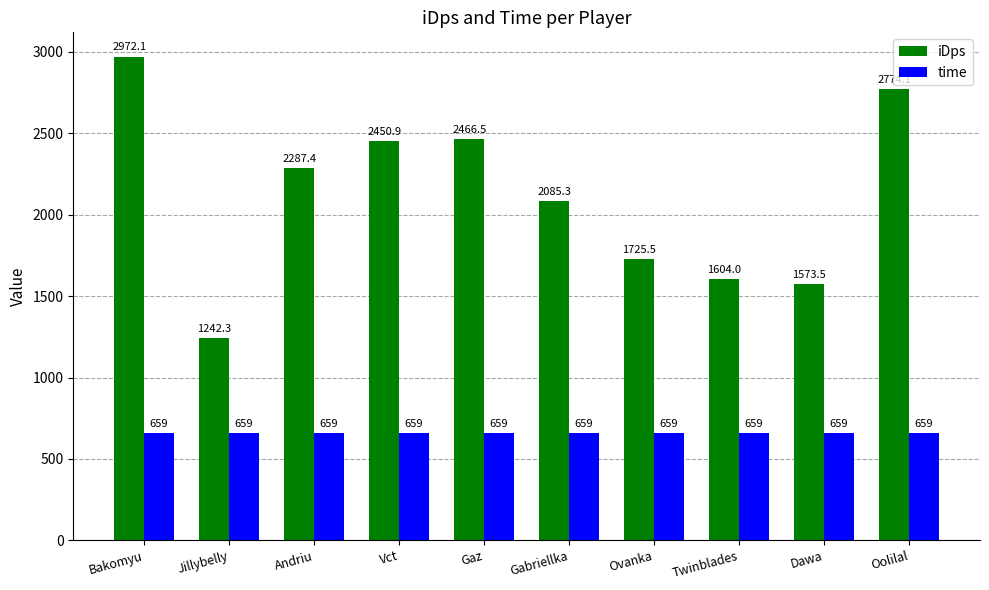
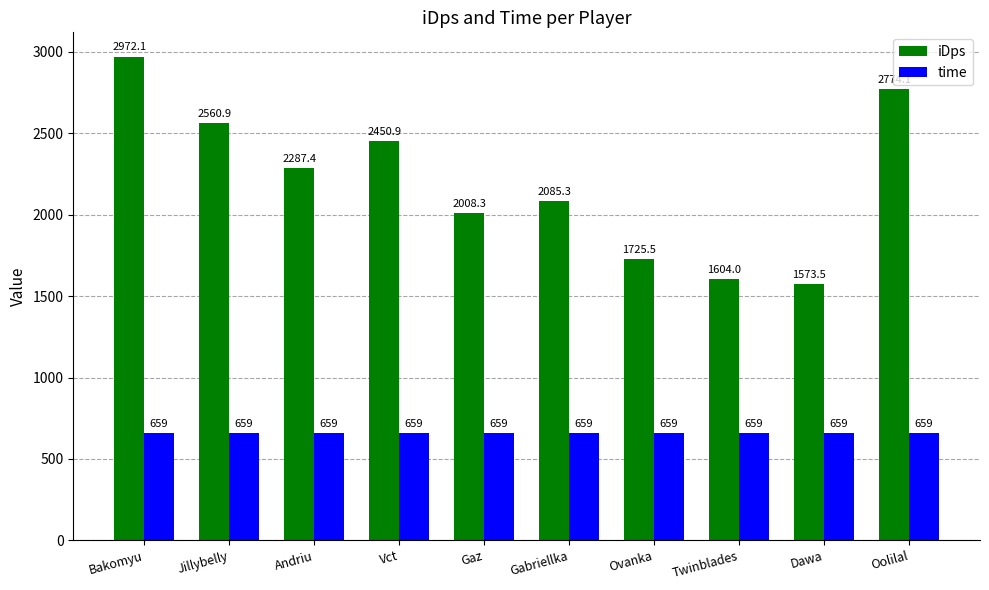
  {
    "iDps": {
      "Bakomyu": 2972.1,
-     "Jillybelly": 1242.3,
+     "Jillybelly": 2560.9,
      "Andriu": 2287.4,
      "Vct": 2450.9,
-     "Gaz": 2466.5,
+     "Gaz": 2008.3,
      "Gabriellka": 2085.3,
      "Ovanka": 1725.5,
      "Twinblades": 1604.0,
      "Dawa": 1573.5
    },
    "time": {
      "Bakomyu": 659,
      "Jillybelly": 659,
      "Andriu": 659,
      "Vct": 659,
      "Gaz": 659,
      "Gabriellka": 659,
      "Ovanka": 659,
      "Twinblades": 659,
      "Dawa": 659,
      "Oolilal": 659
    }
  }
